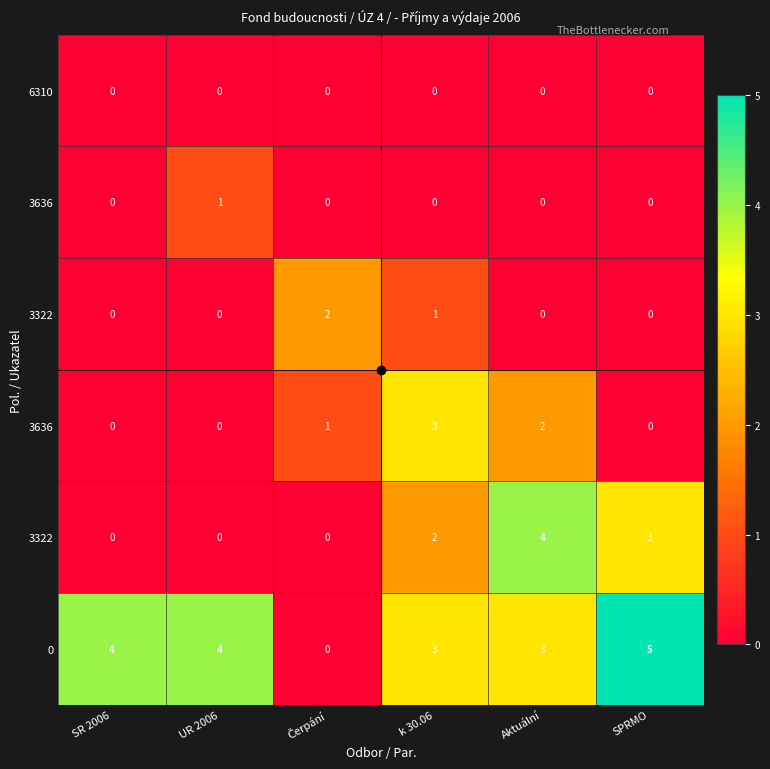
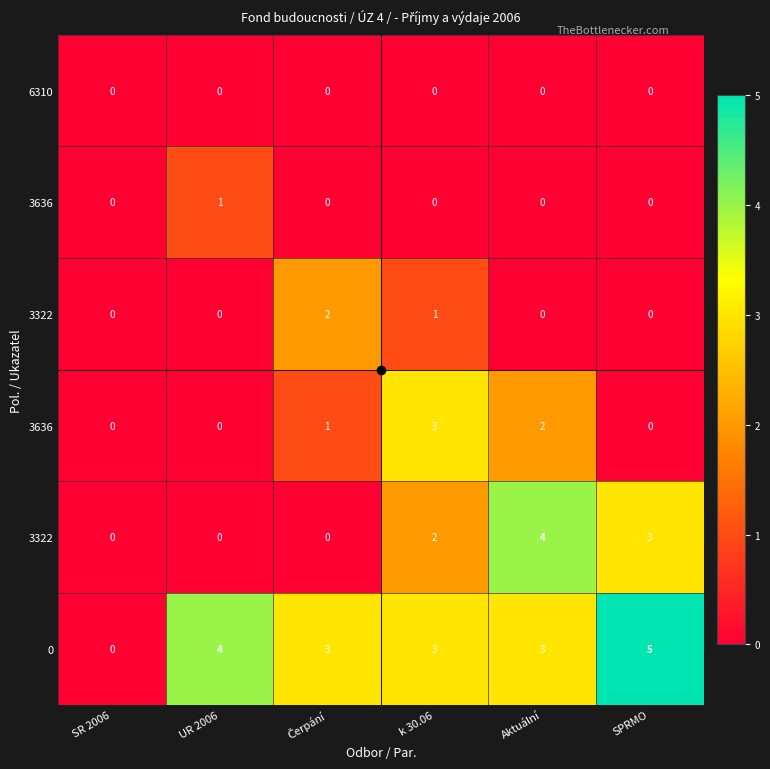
  {
    "6310": {
      "SR 2006": 0,
      "UR 2006": 0,
      "Čerpání": 0,
      "k 30.06": 0,
      "Aktuální": 0,
      "SPRMO": 0
    },
    "0": {
-     "SR 2006": 4,
+     "SR 2006": 0,
      "UR 2006": 4,
-     "Čerpání": 0,
+     "Čerpání": 3,
      "k 30.06": 3,
      "Aktuální": 3,
      "SPRMO": 5
    }
  }
